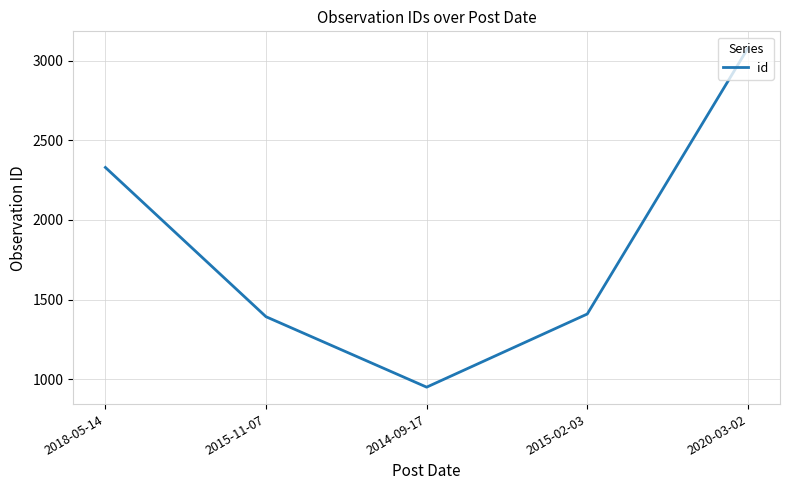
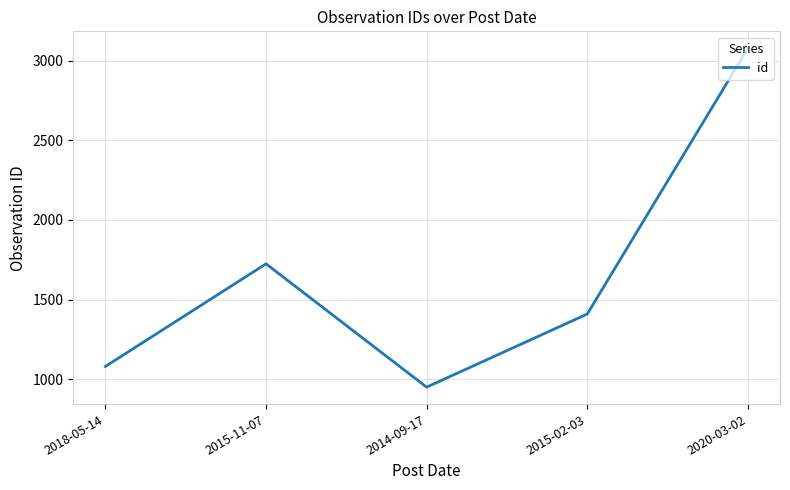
  {
-   "2018-05-14": 2330,
-   "2015-11-07": 1390,
+   "2018-05-14": 1080,
+   "2015-11-07": 1720,
    "2014-09-17": 950,
    "2015-02-03": 1410
  }
